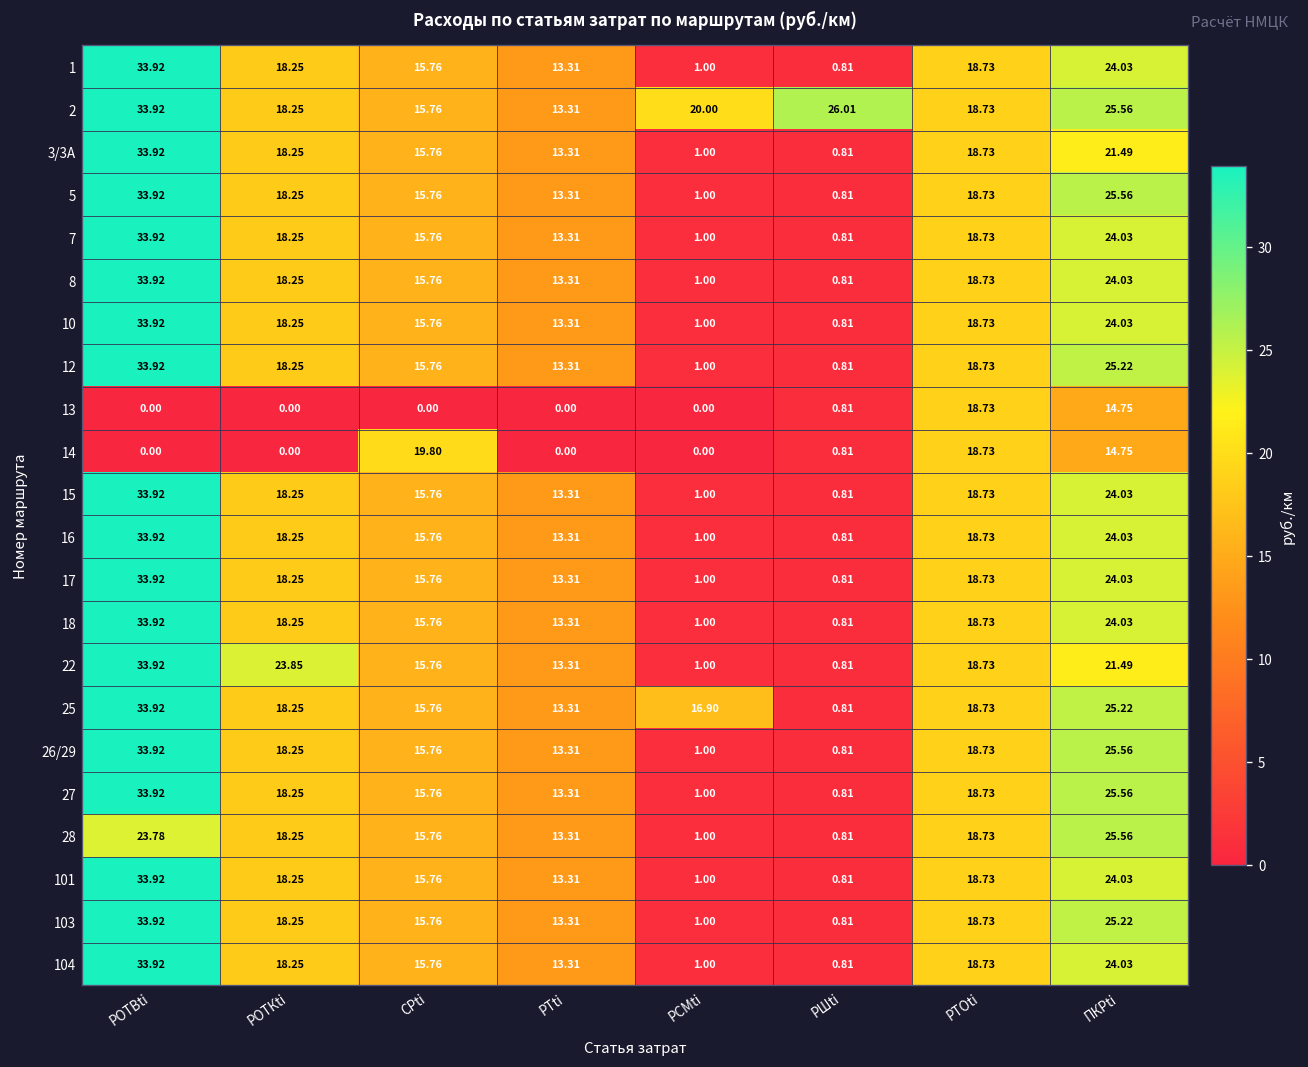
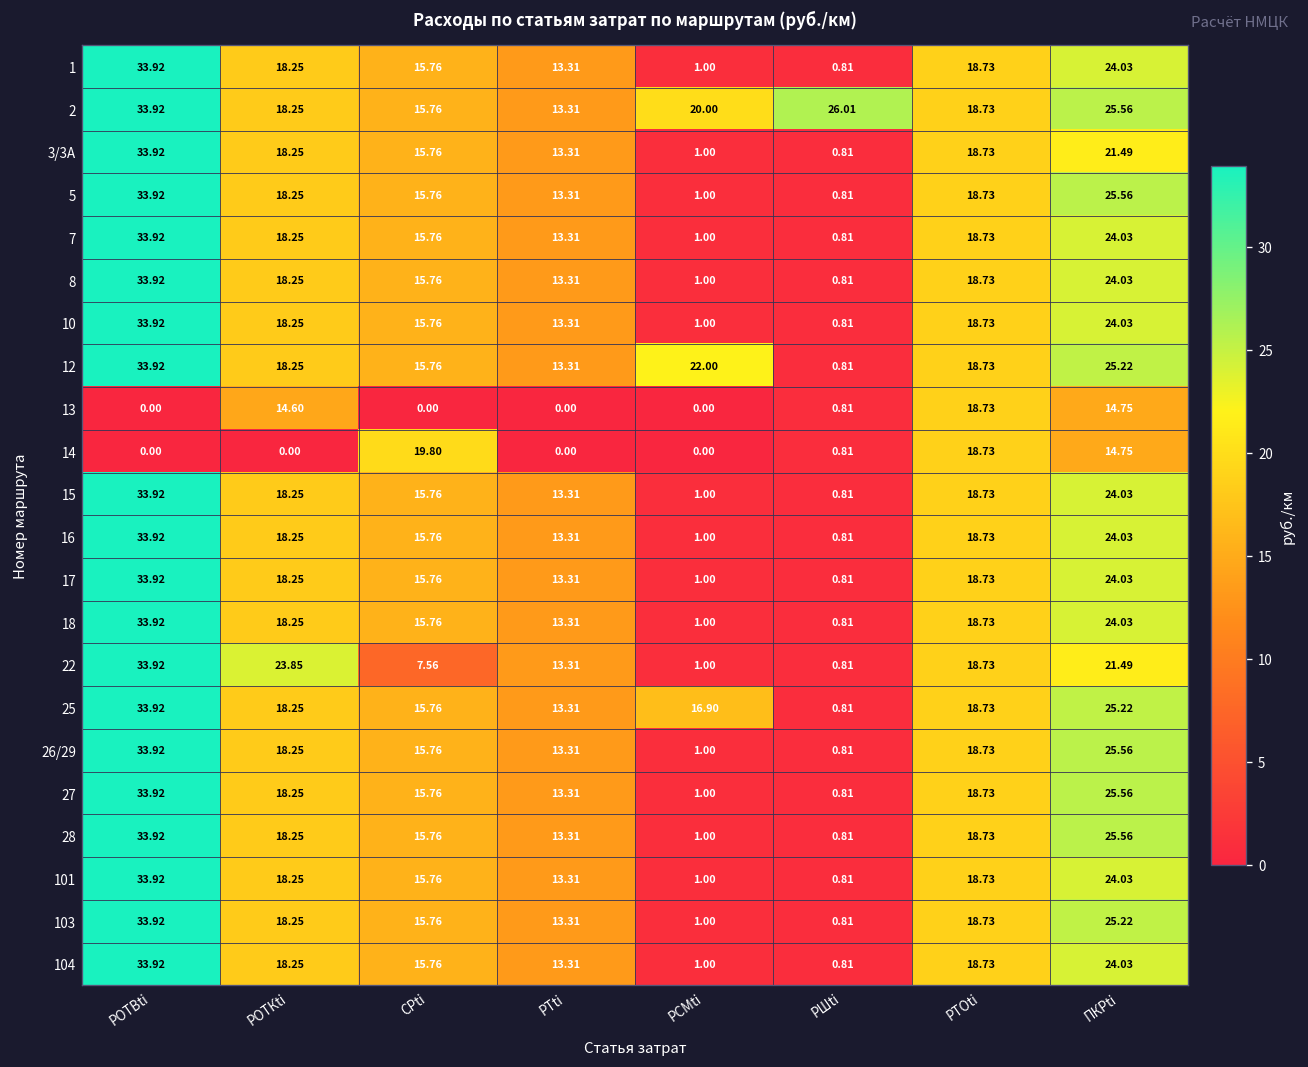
  {
    "1": {
      "РОТВti": 33.92,
      "РОТКti": 18.25,
      "СРti": 15.76,
      "РТti": 13.31,
      "РСМti": 1.00,
      "РШti": 0.81,
      "РТОti": 18.73,
      "ПКРti": 24.03
    },
    "2": {
      "РОТВti": 33.92,
      "РОТКti": 18.25,
      "СРti": 15.76,
      "РТti": 13.31,
      "РСМti": 20.00,
      "РШti": 26.01,
      "РТОti": 18.73,
      "ПКРti": 25.56
    },
    "3/3А": {
      "РОТВti": 33.92,
      "РОТКti": 18.25,
      "СРti": 15.76,
      "РТti": 13.31,
      "РСМti": 1.00,
      "РШti": 0.81,
      "РТОti": 18.73,
      "ПКРti": 21.49
    },
    "5": {
      "РОТВti": 33.92,
      "РОТКti": 18.25,
      "СРti": 15.76,
      "РТti": 13.31,
      "РСМti": 1.00,
      "РШti": 0.81,
      "РТОti": 18.73,
      "ПКРti": 25.56
    },
    "7": {
      "РОТВti": 33.92,
      "РОТКti": 18.25,
      "СРti": 15.76,
      "РТti": 13.31,
      "РСМti": 1.00,
      "РШti": 0.81,
      "РТОti": 18.73,
      "ПКРti": 24.03
    },
    "8": {
      "РОТВti": 33.92,
      "РОТКti": 18.25,
      "СРti": 15.76,
      "РТti": 13.31,
      "РСМti": 1.00,
      "РШti": 0.81,
      "РТОti": 18.73,
      "ПКРti": 24.03
    },
    "10": {
      "РОТВti": 33.92,
      "РОТКti": 18.25,
      "СРti": 15.76,
      "РТti": 13.31,
      "РСМti": 1.00,
      "РШti": 0.81,
      "РТОti": 18.73,
      "ПКРti": 24.03
    },
    "12": {
      "РОТВti": 33.92,
      "РОТКti": 18.25,
      "СРti": 15.76,
      "РТti": 13.31,
-     "РСМti": 1.00,
+     "РСМti": 22.00,
      "РШti": 0.81,
      "РТОti": 18.73,
      "ПКРti": 25.22
    },
    "13": {
      "РОТВti": 0.00,
-     "РОТКti": 0.00,
+     "РОТКti": 14.60,
      "СРti": 0.00,
      "РТti": 0.00,
      "РСМti": 0.00,
      "РШti": 0.81,
      "РТОti": 18.73,
      "ПКРti": 14.75
    },
    "14": {
      "РОТВti": 0.00,
      "РОТКti": 0.00,
      "СРti": 19.80,
      "РТti": 0.00,
      "РСМti": 0.00,
      "РШti": 0.81,
      "РТОti": 18.73,
      "ПКРti": 14.75
    },
    "15": {
      "РОТВti": 33.92,
      "РОТКti": 18.25,
      "СРti": 15.76,
      "РТti": 13.31,
      "РСМti": 1.00,
      "РШti": 0.81,
      "РТОti": 18.73,
      "ПКРti": 24.03
    },
    "16": {
      "РОТВti": 33.92,
      "РОТКti": 18.25,
      "СРti": 15.76,
      "РТti": 13.31,
      "РСМti": 1.00,
      "РШti": 0.81,
      "РТОti": 18.73,
      "ПКРti": 24.03
    },
    "17": {
      "РОТВti": 33.92,
      "РОТКti": 18.25,
      "СРti": 15.76,
      "РТti": 13.31,
      "РСМti": 1.00,
      "РШti": 0.81,
      "РТОti": 18.73,
      "ПКРti": 24.03
    },
    "18": {
      "РОТВti": 33.92,
      "РОТКti": 18.25,
      "СРti": 15.76,
      "РТti": 13.31,
      "РСМti": 1.00,
      "РШti": 0.81,
      "РТОti": 18.73,
      "ПКРti": 24.03
    },
    "22": {
      "РОТВti": 33.92,
      "РОТКti": 23.85,
-     "СРti": 15.76,
+     "СРti": 7.56,
      "РТti": 13.31,
      "РСМti": 1.00,
      "РШti": 0.81,
      "РТОti": 18.73,
      "ПКРti": 21.49
    },
    "25": {
      "РОТВti": 33.92,
      "РОТКti": 18.25,
      "СРti": 15.76,
      "РТti": 13.31,
      "РСМti": 16.90,
      "РШti": 0.81,
      "РТОti": 18.73,
      "ПКРti": 25.22
    },
    "26/29": {
      "РОТВti": 33.92,
      "РОТКti": 18.25,
      "СРti": 15.76,
      "РТti": 13.31,
      "РСМti": 1.00,
      "РШti": 0.81,
      "РТОti": 18.73,
      "ПКРti": 25.56
    },
    "27": {
      "РОТВti": 33.92,
      "РОТКti": 18.25,
      "СРti": 15.76,
      "РТti": 13.31,
      "РСМti": 1.00,
      "РШti": 0.81,
      "РТОti": 18.73,
      "ПКРti": 25.56
    },
    "28": {
-     "РОТВti": 23.78,
+     "РОТВti": 33.92,
      "РОТКti": 18.25,
      "СРti": 15.76,
      "РТti": 13.31,
      "РСМti": 1.00,
      "РШti": 0.81,
      "РТОti": 18.73,
      "ПКРti": 25.56
    },
    "101": {
      "РОТВti": 33.92,
      "РОТКti": 18.25,
      "СРti": 15.76,
      "РТti": 13.31,
      "РСМti": 1.00,
      "РШti": 0.81,
      "РТОti": 18.73,
      "ПКРti": 24.03
    },
    "103": {
      "РОТВti": 33.92,
      "РОТКti": 18.25,
      "СРti": 15.76,
      "РТti": 13.31,
      "РСМti": 1.00,
      "РШti": 0.81,
      "РТОti": 18.73,
      "ПКРti": 25.22
    },
    "104": {
      "РОТВti": 33.92,
      "РОТКti": 18.25,
      "СРti": 15.76,
      "РТti": 13.31,
      "РСМti": 1.00,
      "РШti": 0.81,
      "РТОti": 18.73,
      "ПКРti": 24.03
    }
  }
